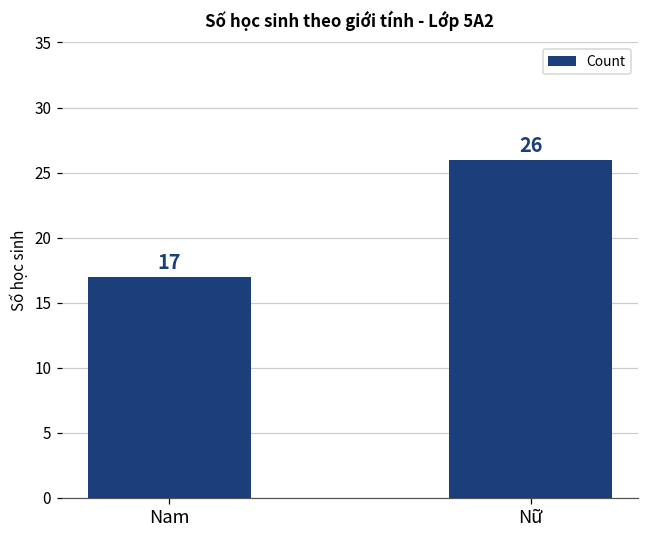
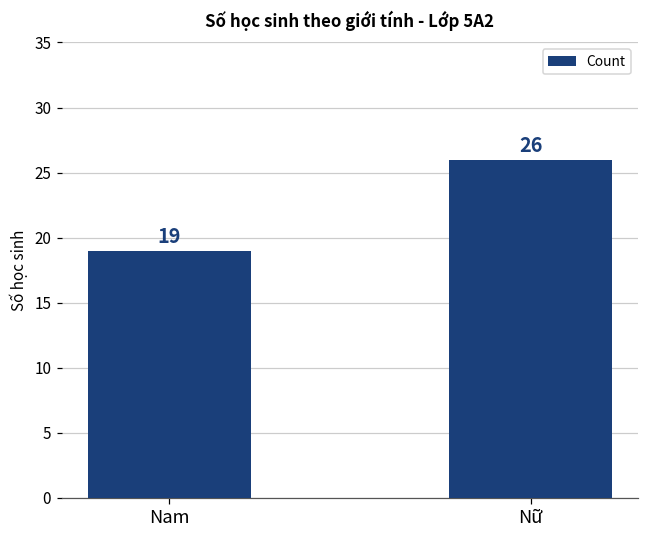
  {
-   "Nam": 17,
+   "Nam": 19,
    "Nữ": 26
  }
